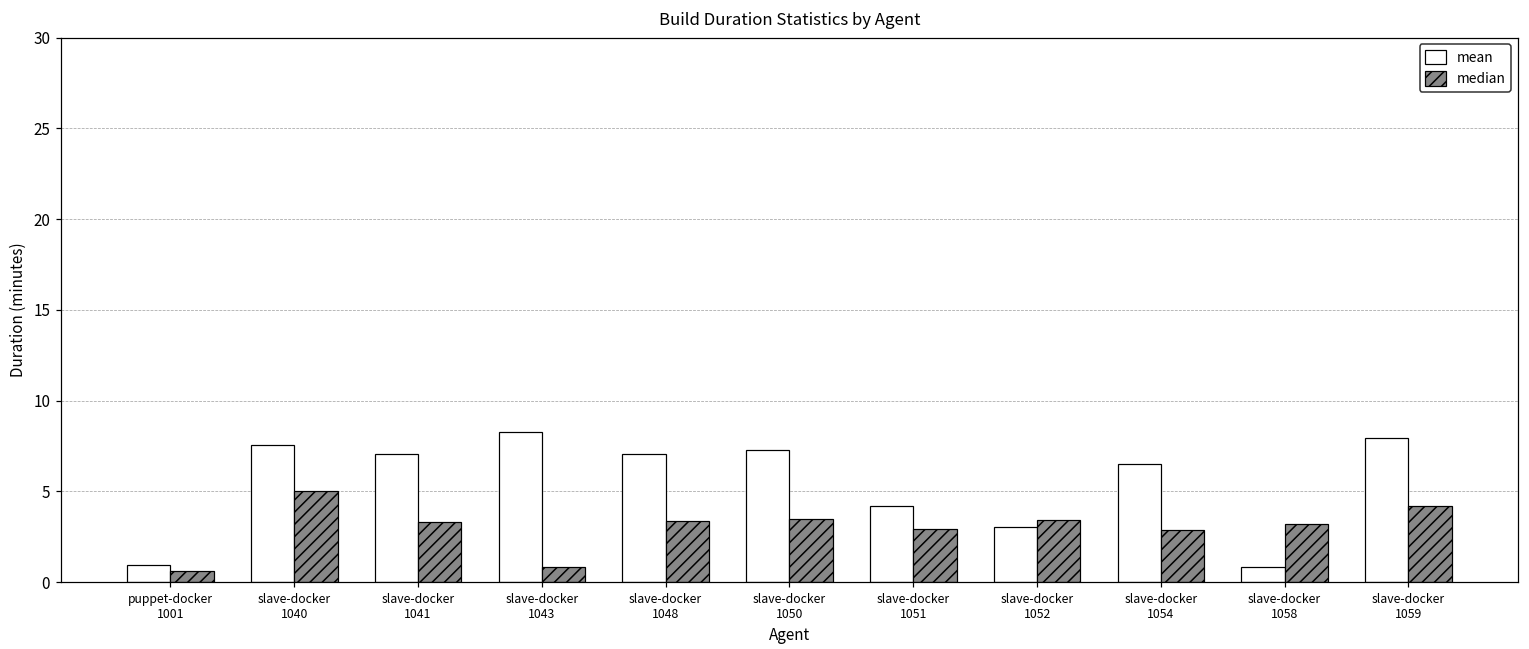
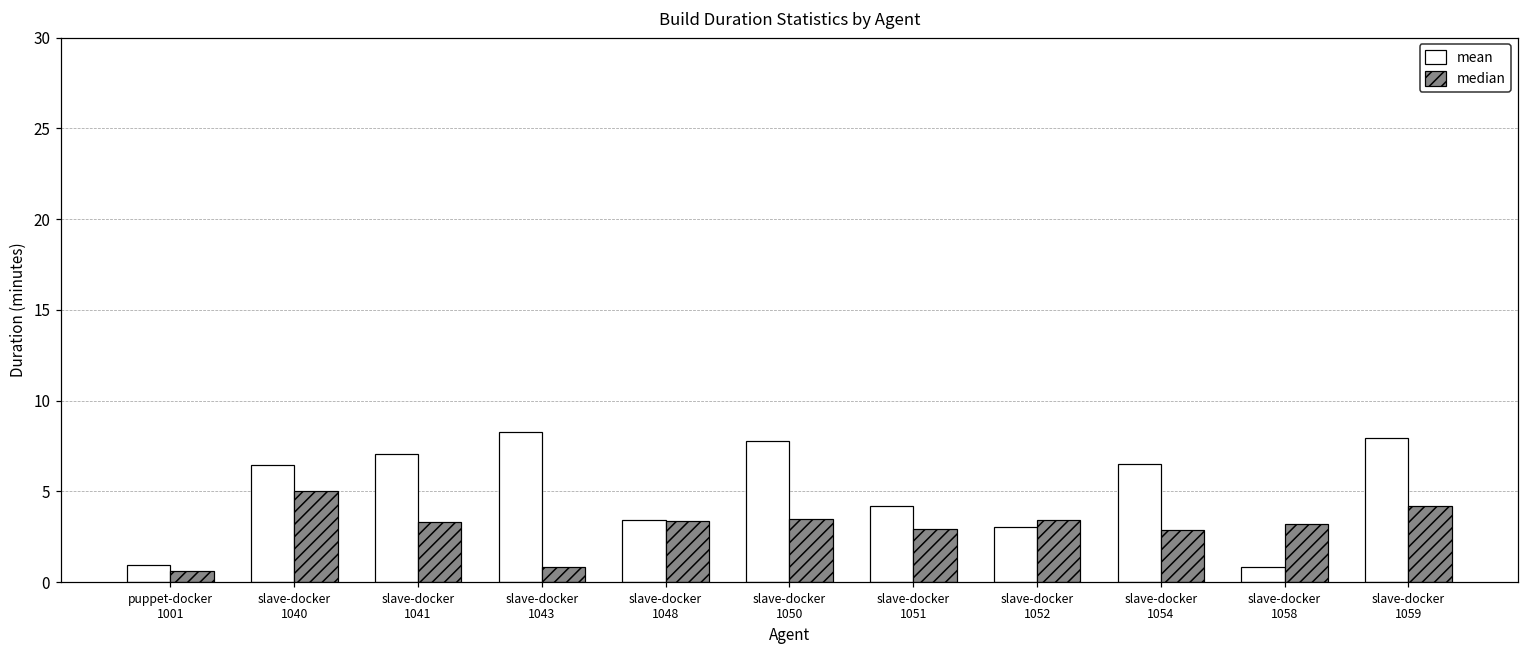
  {
    "mean": {
      "puppet-docker 1001": 0.9,
-     "slave-docker 1040": 7.5,
+     "slave-docker 1040": 6.4,
      "slave-docker 1041": 7.0,
      "slave-docker 1043": 8.3,
-     "slave-docker 1048": 7.0,
-     "slave-docker 1050": 7.2,
+     "slave-docker 1048": 3.4,
+     "slave-docker 1050": 7.8,
      "slave-docker 1051": 4.2,
      "slave-docker 1052": 3.0,
      "slave-docker 1054": 6.5,
      "slave-docker 1058": 0.8,
      "slave-docker 1059": 7.9
    },
    "median": {
      "puppet-docker 1001": 0.6,
      "slave-docker 1040": 5.0,
      "slave-docker 1041": 3.3,
      "slave-docker 1043": 0.8,
      "slave-docker 1048": 3.4,
      "slave-docker 1050": 3.5,
      "slave-docker 1051": 2.9,
      "slave-docker 1052": 3.4,
      "slave-docker 1054": 2.9,
      "slave-docker 1058": 3.2,
      "slave-docker 1059": 4.2
    }
  }
